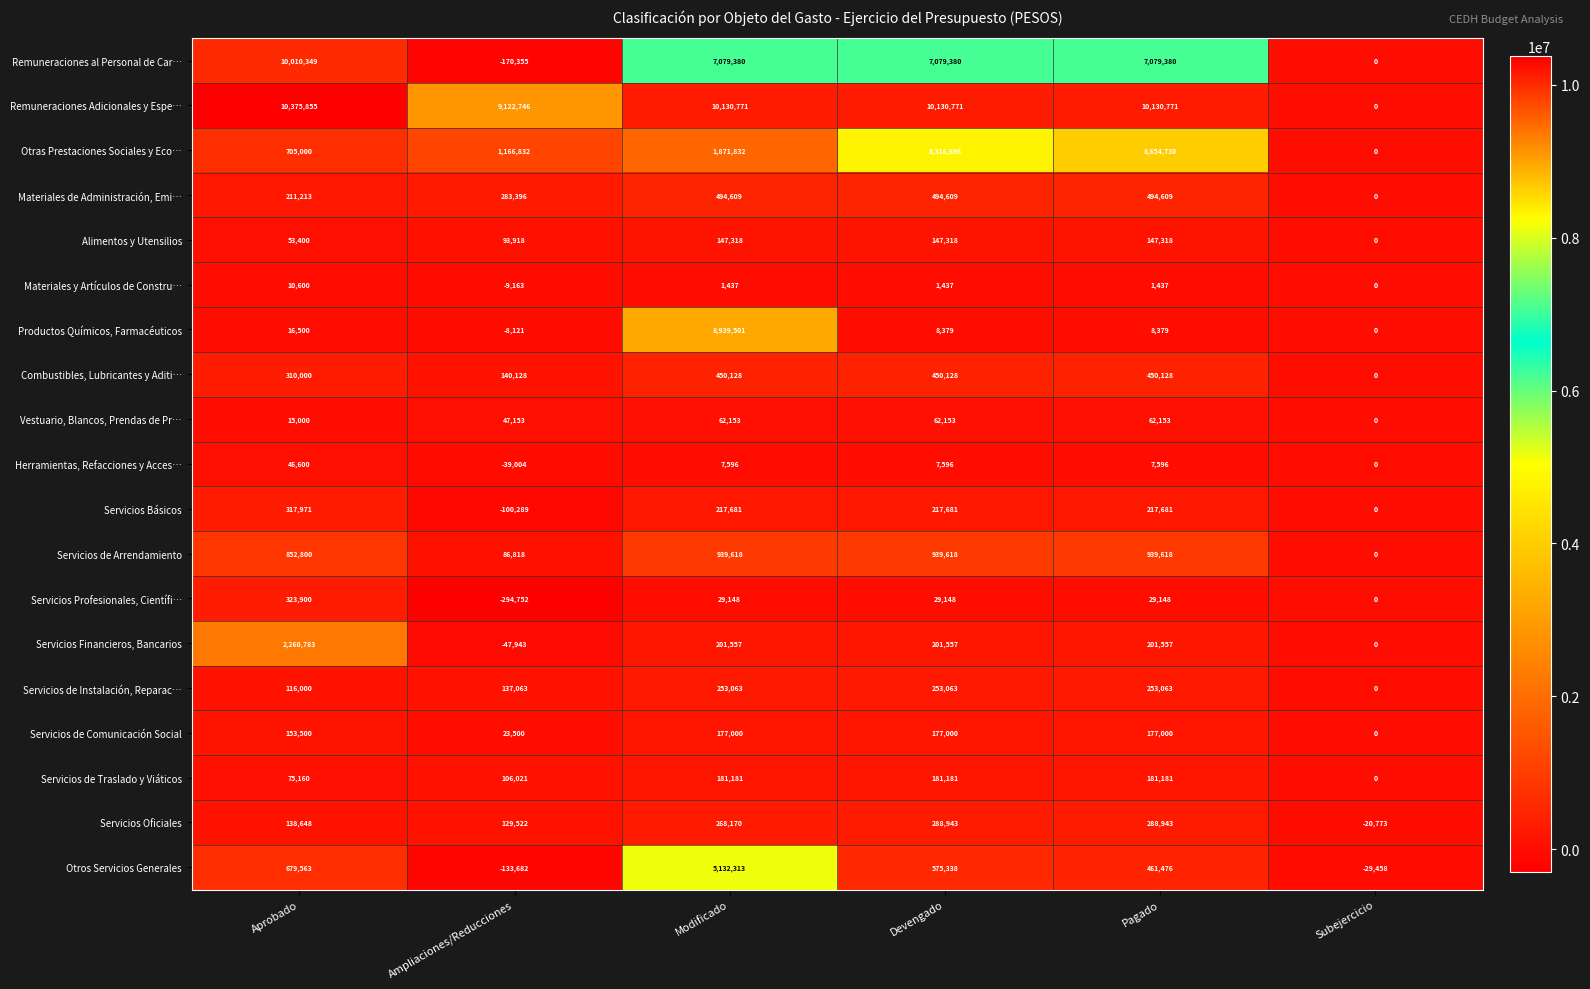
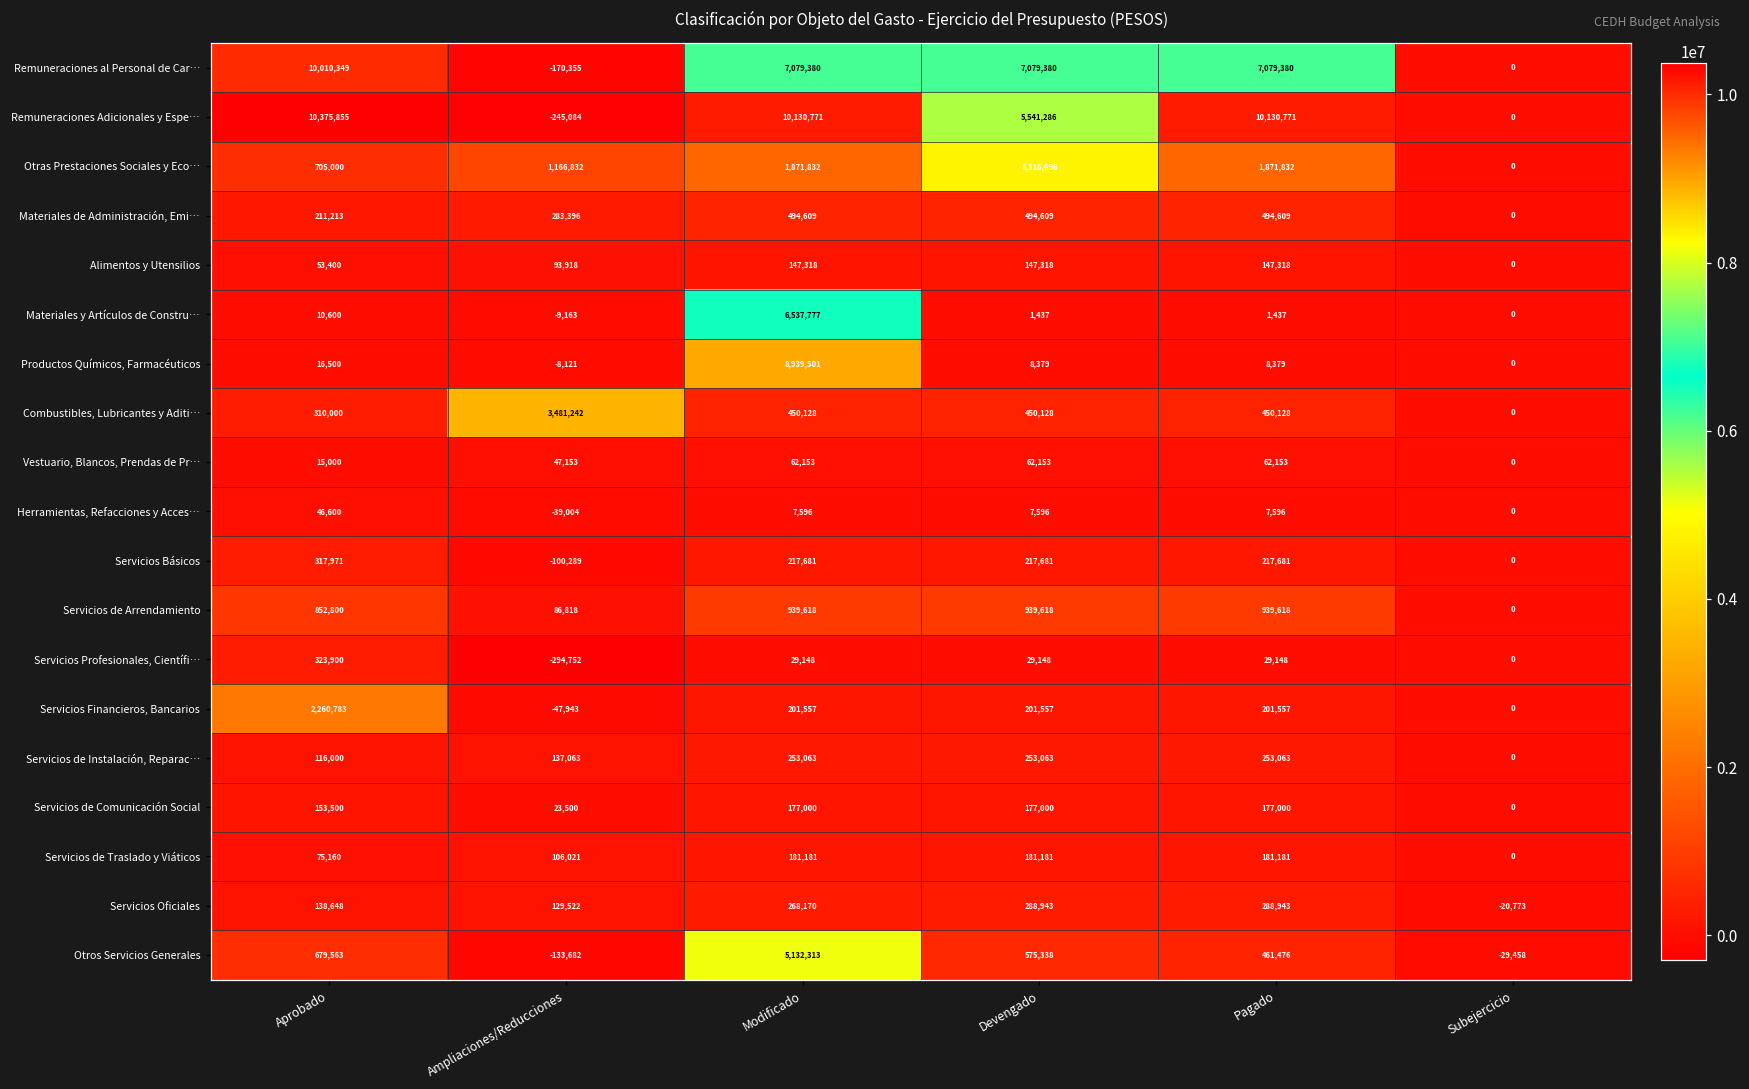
  {
    "Remuneraciones al Personal de Car…": {
      "Aprobado": "10,010,349",
      "Ampliaciones/Reducciones": "-170,355",
      "Modificado": "7,079,380",
      "Devengado": "7,079,380",
      "Pagado": "7,079,380",
      "Subejercicio": "0"
    },
    "Remuneraciones Adicionales y Espe…": {
      "Aprobado": "10,375,855",
-     "Ampliaciones/Reducciones": "9,122,746",
+     "Ampliaciones/Reducciones": "-245,084",
      "Modificado": "10,130,771",
-     "Devengado": "10,130,771",
+     "Devengado": "5,541,286",
      "Pagado": "10,130,771",
      "Subejercicio": "0"
    },
    "Otras Prestaciones Sociales y Eco…": {
      "Aprobado": "705,000",
      "Ampliaciones/Reducciones": "1,166,832",
      "Modificado": "1,871,832",
      "Devengado": "8,316,696",
-     "Pagado": "8,654,730",
+     "Pagado": "1,871,832",
      "Subejercicio": "0"
    },
    "Materiales de Administración, Emi…": {
      "Aprobado": "211,213",
      "Ampliaciones/Reducciones": "283,396",
      "Modificado": "494,609",
      "Devengado": "494,609",
      "Pagado": "494,609",
      "Subejercicio": "0"
    },
    "Alimentos y Utensilios": {
      "Aprobado": "53,400",
      "Ampliaciones/Reducciones": "93,918",
      "Modificado": "147,318",
      "Devengado": "147,318",
      "Pagado": "147,318",
      "Subejercicio": "0"
    },
    "Materiales y Artículos de Constru…": {
      "Aprobado": "10,600",
      "Ampliaciones/Reducciones": "-9,163",
-     "Modificado": "1,437",
+     "Modificado": "6,537,777",
      "Devengado": "1,437",
      "Pagado": "1,437",
      "Subejercicio": "0"
    },
    "Productos Químicos, Farmacéuticos": {
      "Aprobado": "16,500",
      "Ampliaciones/Reducciones": "-8,121",
      "Modificado": "8,939,501",
      "Devengado": "8,379",
      "Pagado": "8,379",
      "Subejercicio": "0"
    },
    "Combustibles, Lubricantes y Aditi…": {
      "Aprobado": "310,000",
-     "Ampliaciones/Reducciones": "140,128",
+     "Ampliaciones/Reducciones": "3,481,242",
      "Modificado": "450,128",
      "Devengado": "450,128",
      "Pagado": "450,128",
      "Subejercicio": "0"
    },
    "Vestuario, Blancos, Prendas de Pr…": {
      "Aprobado": "15,000",
      "Ampliaciones/Reducciones": "47,153",
      "Modificado": "62,153",
      "Devengado": "62,153",
      "Pagado": "62,153",
      "Subejercicio": "0"
    },
    "Herramientas, Refacciones y Acces…": {
      "Aprobado": "46,600",
      "Ampliaciones/Reducciones": "-39,004",
      "Modificado": "7,596",
      "Devengado": "7,596",
      "Pagado": "7,596",
      "Subejercicio": "0"
    },
    "Servicios Básicos": {
      "Aprobado": "317,971",
      "Ampliaciones/Reducciones": "-100,289",
      "Modificado": "217,681",
      "Devengado": "217,681",
      "Pagado": "217,681",
      "Subejercicio": "0"
    },
    "Servicios de Arrendamiento": {
      "Aprobado": "852,800",
      "Ampliaciones/Reducciones": "86,818",
      "Modificado": "939,618",
      "Devengado": "939,618",
      "Pagado": "939,618",
      "Subejercicio": "0"
    },
    "Servicios Profesionales, Científi…": {
      "Aprobado": "323,900",
      "Ampliaciones/Reducciones": "-294,752",
      "Modificado": "29,148",
      "Devengado": "29,148",
      "Pagado": "29,148",
      "Subejercicio": "0"
    },
    "Servicios Financieros, Bancarios": {
      "Aprobado": "2,260,783",
      "Ampliaciones/Reducciones": "-47,943",
      "Modificado": "201,557",
      "Devengado": "201,557",
      "Pagado": "201,557",
      "Subejercicio": "0"
    },
    "Servicios de Instalación, Reparac…": {
      "Aprobado": "116,000",
      "Ampliaciones/Reducciones": "137,063",
      "Modificado": "253,063",
      "Devengado": "253,063",
      "Pagado": "253,063",
      "Subejercicio": "0"
    },
    "Servicios de Comunicación Social": {
      "Aprobado": "153,500",
      "Ampliaciones/Reducciones": "23,500",
      "Modificado": "177,000",
      "Devengado": "177,000",
      "Pagado": "177,000",
      "Subejercicio": "0"
    },
    "Servicios de Traslado y Viáticos": {
      "Aprobado": "75,160",
      "Ampliaciones/Reducciones": "106,021",
      "Modificado": "181,181",
      "Devengado": "181,181",
      "Pagado": "181,181",
      "Subejercicio": "0"
    },
    "Servicios Oficiales": {
      "Aprobado": "138,648",
      "Ampliaciones/Reducciones": "129,522",
      "Modificado": "268,170",
      "Devengado": "288,943",
      "Pagado": "288,943",
      "Subejercicio": "-20,773"
    },
    "Otros Servicios Generales": {
      "Aprobado": "679,563",
      "Ampliaciones/Reducciones": "-133,682",
      "Modificado": "5,132,313",
      "Devengado": "575,338",
      "Pagado": "461,476",
      "Subejercicio": "-29,458"
    }
  }
